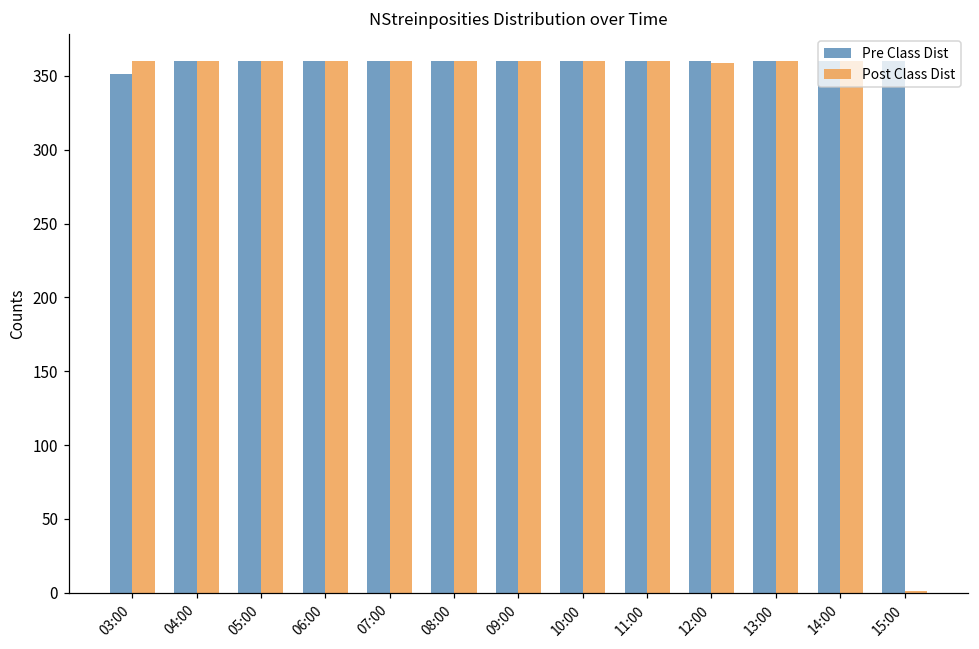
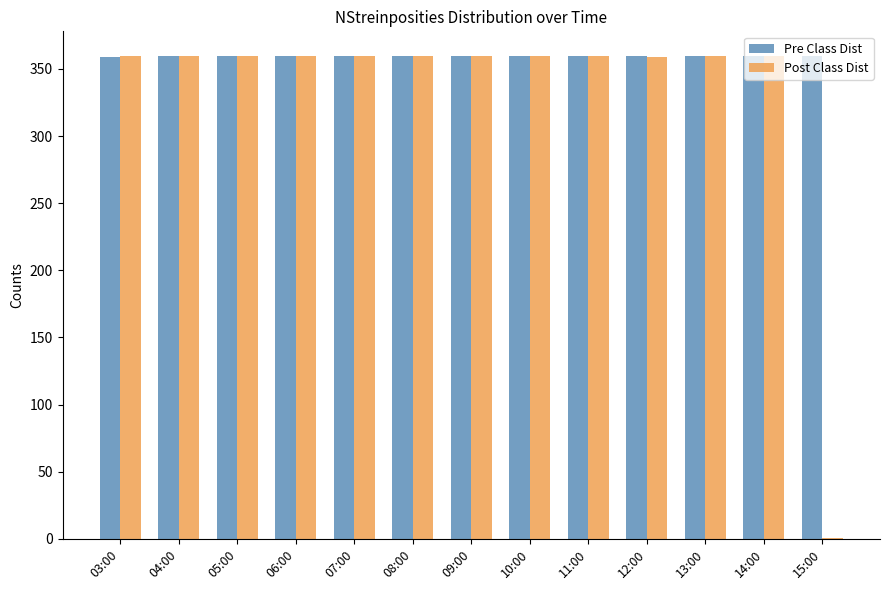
  {
    "Pre Class Dist": {
-     "03:00": 351,
+     "03:00": 359,
      "04:00": 360,
      "05:00": 360,
      "06:00": 360,
      "07:00": 360,
      "08:00": 360,
      "09:00": 360,
      "10:00": 360,
      "11:00": 360,
      "12:00": 360,
      "13:00": 360
    },
    "Post Class Dist": {
      "03:00": 360,
      "04:00": 360,
      "05:00": 360,
      "06:00": 360,
      "07:00": 360,
      "08:00": 360,
      "09:00": 360,
      "10:00": 360,
      "11:00": 360,
      "12:00": 359,
      "13:00": 360
    }
  }
